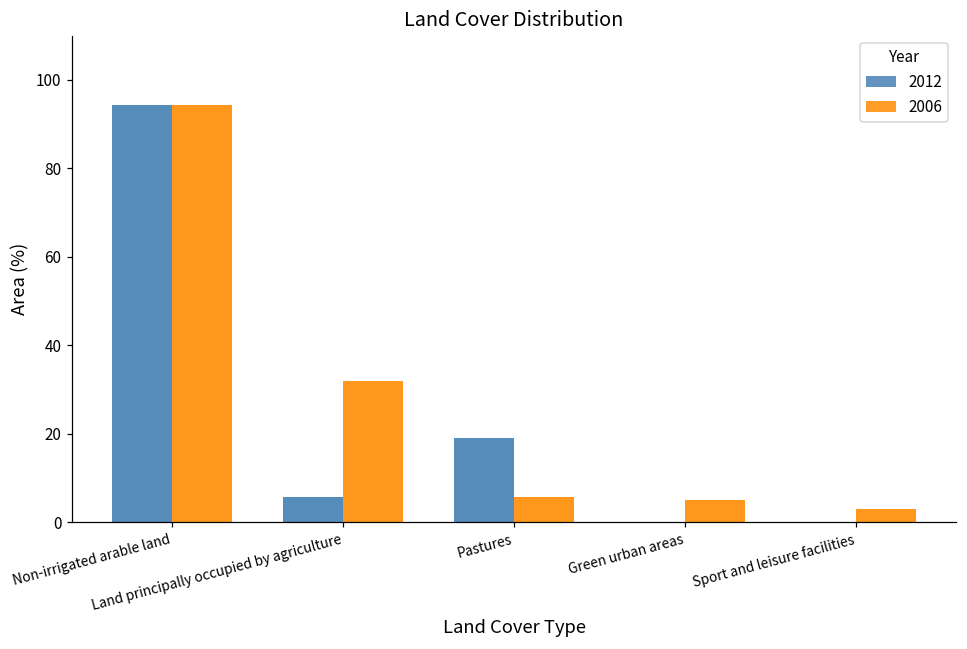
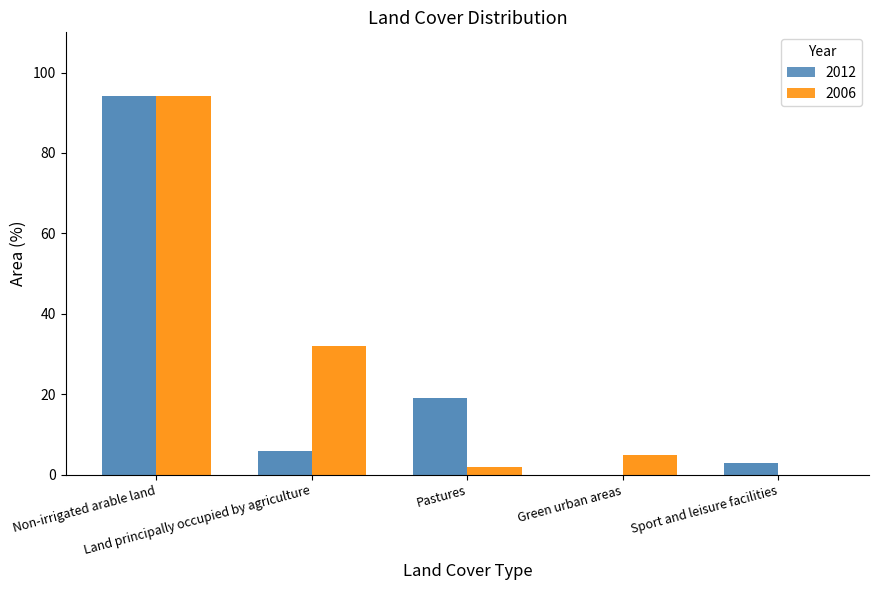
  {
    "2012": {
      "Non-irrigated arable land": 94,
      "Land principally occupied by agriculture": 6,
      "Pastures": 19,
      "Green urban areas": 0,
-     "Sport and leisure facilities": 0
+     "Sport and leisure facilities": 3
    },
    "2006": {
      "Non-irrigated arable land": 94,
      "Land principally occupied by agriculture": 32,
-     "Pastures": 6,
+     "Pastures": 2,
      "Green urban areas": 5,
-     "Sport and leisure facilities": 3
+     "Sport and leisure facilities": 0
    }
  }
